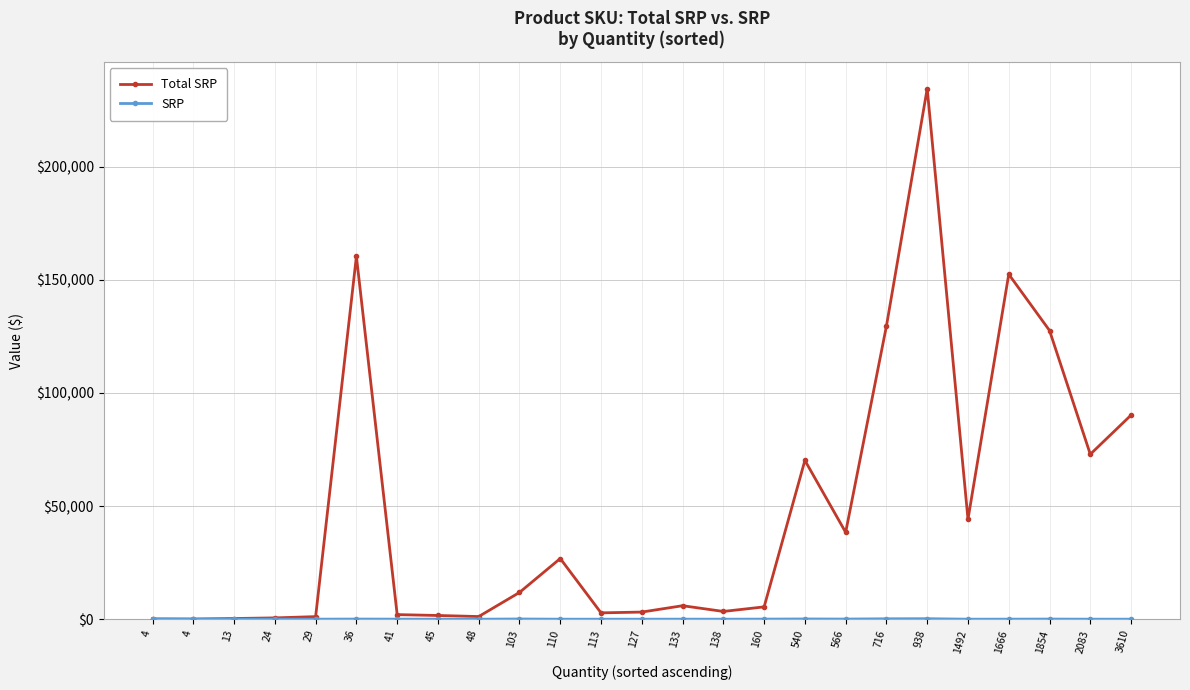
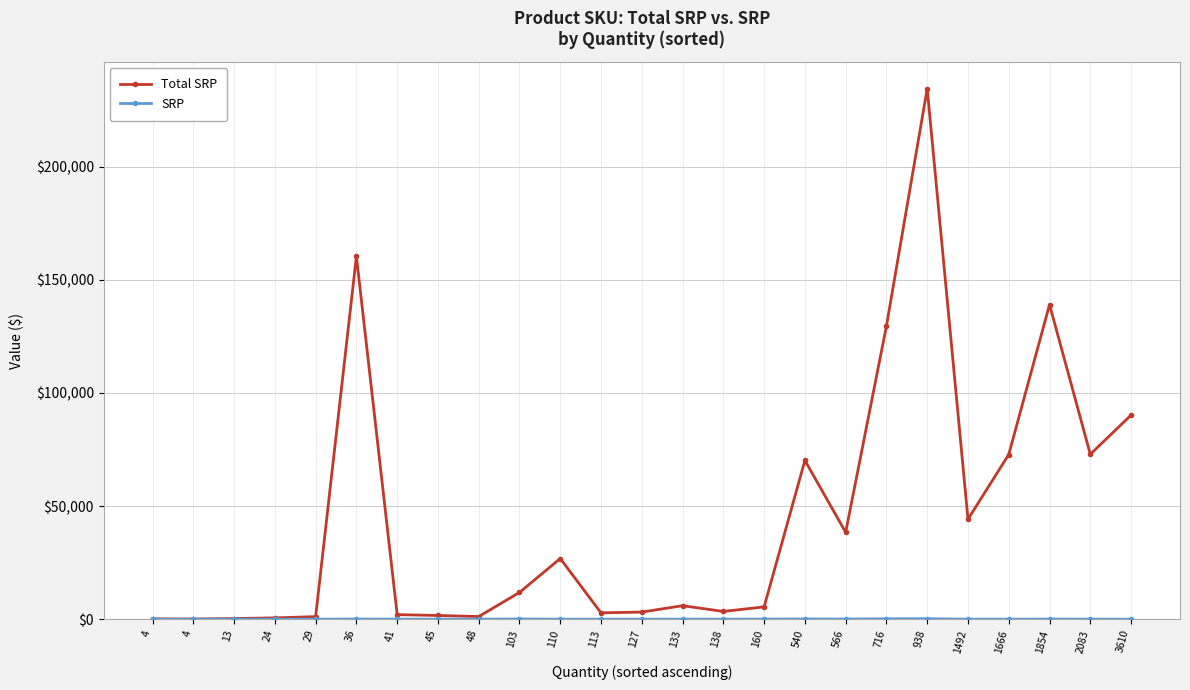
  {
    "Total SRP": {
      "29": "$1,000",
      "36": "$160,000",
      "41": "$2,000",
      "45": "$2,000",
      "48": "$1,000",
      "103": "$12,000",
      "110": "$27,000",
      "113": "$3,000",
      "127": "$3,000",
      "133": "$6,000",
      "138": "$3,000",
      "160": "$5,000",
      "540": "$70,000",
      "566": "$38,000",
      "716": "$130,000",
      "938": "$235,000",
      "1492": "$44,000",
-     "1666": "$152,000",
-     "1854": "$128,000",
+     "1666": "$73,000",
+     "1854": "$139,000",
      "2083": "$73,000",
      "3610": "$90,000"
    },
    "SRP": {
      "29": "$0",
      "36": "$0",
      "41": "$0",
      "45": "$0",
      "48": "$0",
      "103": "$0",
      "110": "$0",
      "113": "$0",
      "127": "$0",
      "133": "$0",
      "138": "$0",
      "160": "$0",
      "540": "$0",
      "566": "$0",
      "716": "$0",
      "938": "$0",
      "1492": "$0",
      "1666": "$0",
      "1854": "$0",
      "2083": "$0",
      "3610": "$0"
    }
  }
